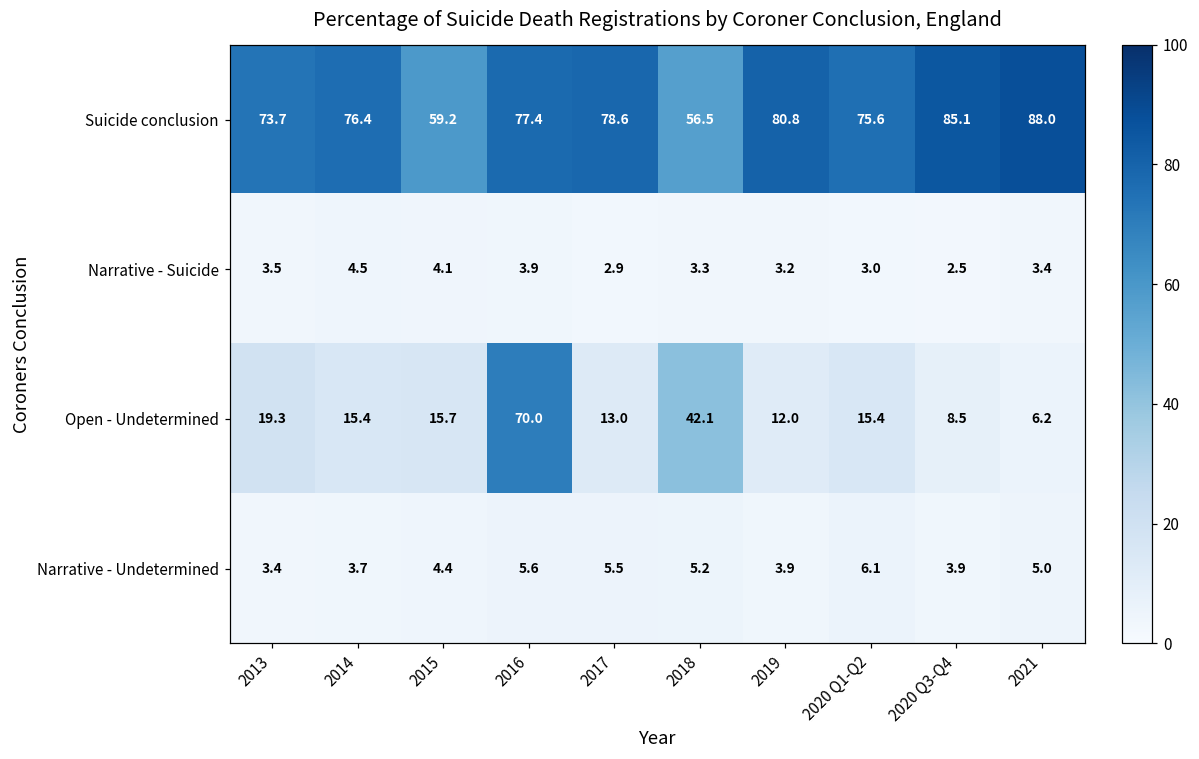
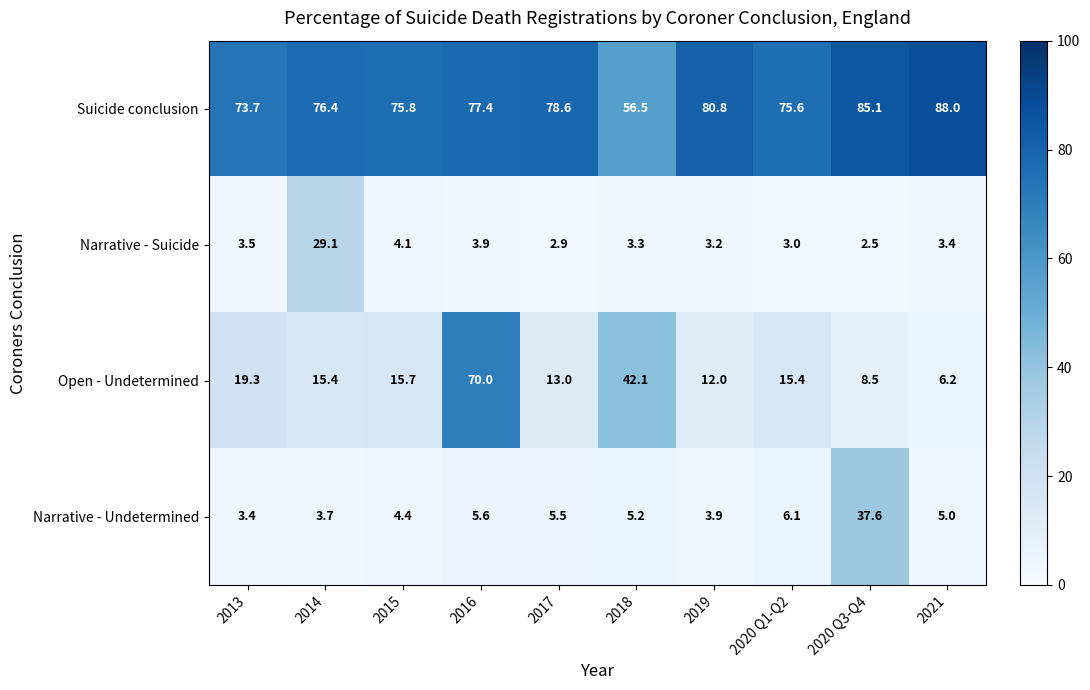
  {
    "Suicide conclusion": {
      "2013": 73.7,
      "2014": 76.4,
-     "2015": 59.2,
+     "2015": 75.8,
      "2016": 77.4,
      "2017": 78.6,
      "2018": 56.5,
      "2019": 80.8,
      "2020 Q1-Q2": 75.6,
      "2020 Q3-Q4": 85.1,
      "2021": 88.0
    },
    "Narrative - Suicide": {
      "2013": 3.5,
-     "2014": 4.5,
+     "2014": 29.1,
      "2015": 4.1,
      "2016": 3.9,
      "2017": 2.9,
      "2018": 3.3,
      "2019": 3.2,
      "2020 Q1-Q2": 3.0,
      "2020 Q3-Q4": 2.5,
      "2021": 3.4
    },
    "Open - Undetermined": {
      "2013": 19.3,
      "2014": 15.4,
      "2015": 15.7,
      "2016": 70.0,
      "2017": 13.0,
      "2018": 42.1,
      "2019": 12.0,
      "2020 Q1-Q2": 15.4,
      "2020 Q3-Q4": 8.5,
      "2021": 6.2
    },
    "Narrative - Undetermined": {
      "2013": 3.4,
      "2014": 3.7,
      "2015": 4.4,
      "2016": 5.6,
      "2017": 5.5,
      "2018": 5.2,
      "2019": 3.9,
      "2020 Q1-Q2": 6.1,
-     "2020 Q3-Q4": 3.9,
+     "2020 Q3-Q4": 37.6,
      "2021": 5.0
    }
  }
